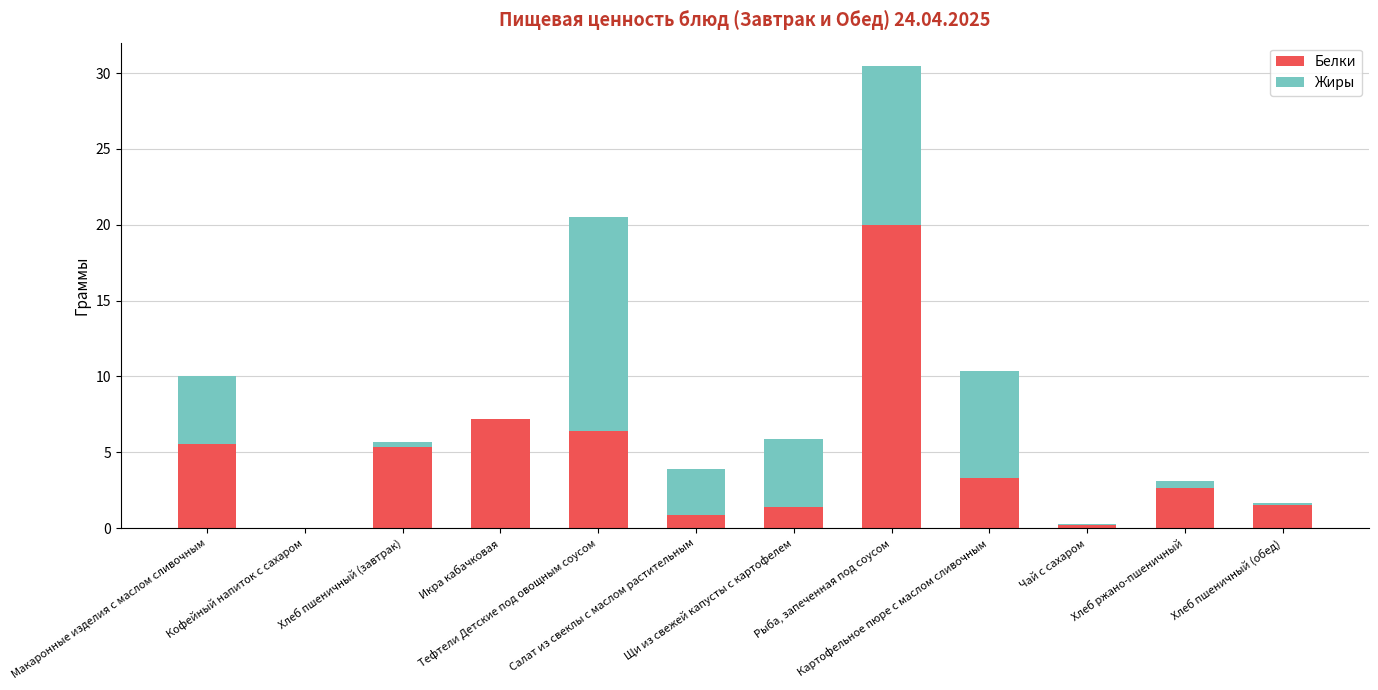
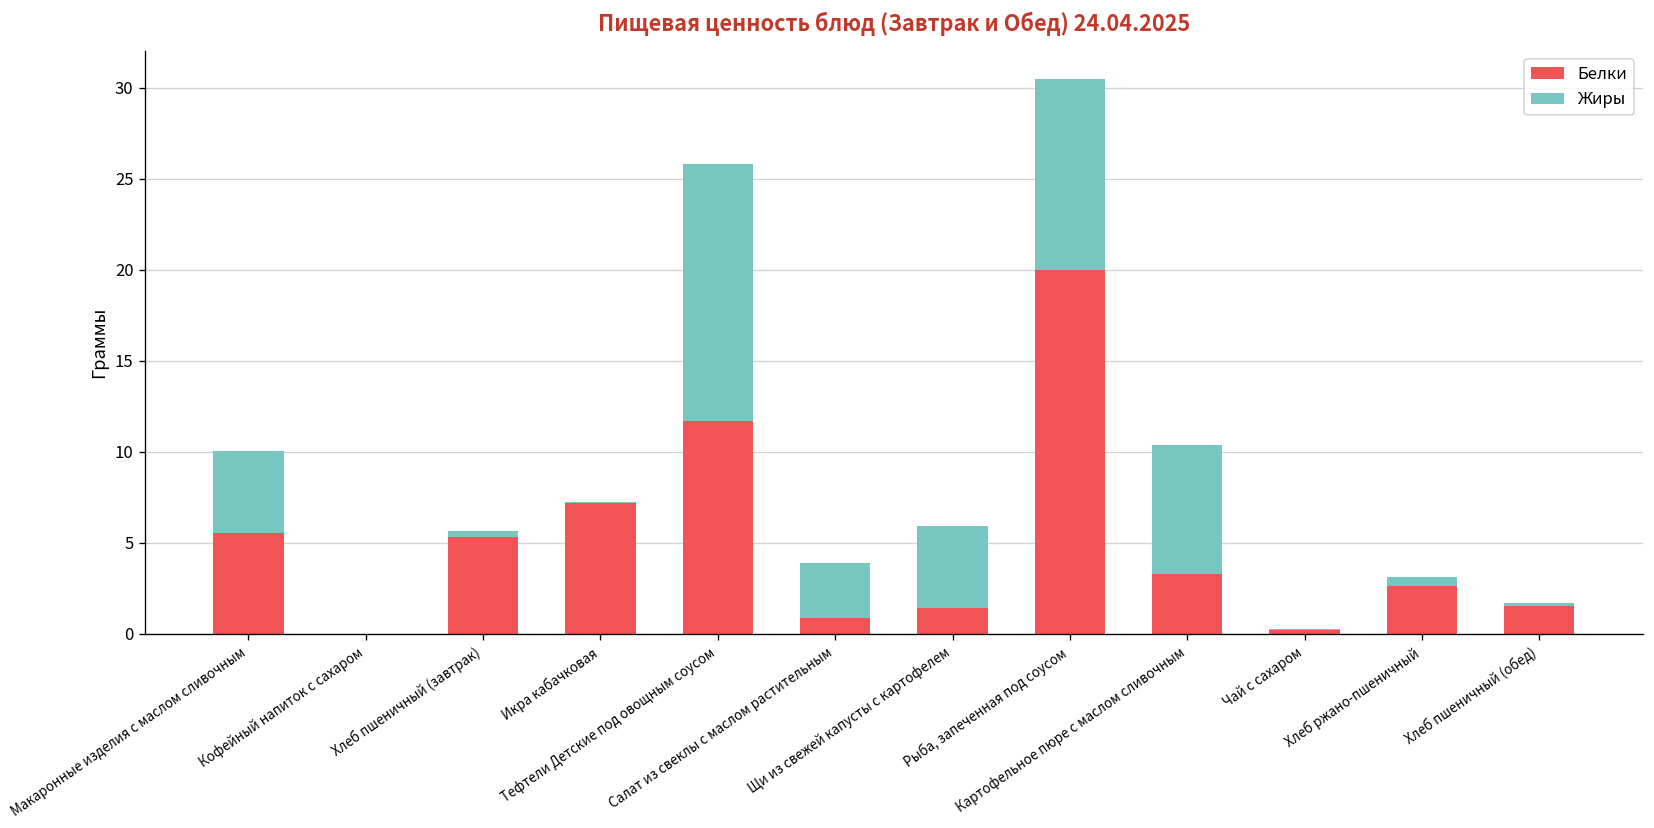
  {
    "Белки": {
      "Макаронные изделия с маслом сливочным": 5.5,
      "Кофейный напиток с сахаром": 0.0,
      "Хлеб пшеничный (завтрак)": 5.3,
      "Икра кабачковая": 7.2,
-     "Тефтели Детские под овощным соусом": 6.4,
+     "Тефтели Детские под овощным соусом": 11.7,
      "Салат из свеклы с маслом растительным": 0.9,
      "Щи из свежей капусты с картофелем": 1.4,
      "Рыба, запеченная под соусом": 20.0,
      "Картофельное пюре с маслом сливочным": 3.3,
      "Чай с сахаром": 0.2,
      "Хлеб ржано-пшеничный": 2.6,
      "Хлеб пшеничный (обед)": 1.5
    },
    "Жиры": {
      "Макаронные изделия с маслом сливочным": 4.5,
      "Кофейный напиток с сахаром": 0.0,
      "Хлеб пшеничный (завтрак)": 0.3,
      "Тефтели Детские под овощным соусом": 14.1,
      "Салат из свеклы с маслом растительным": 3.1,
      "Щи из свежей капусты с картофелем": 4.5,
      "Рыба, запеченная под соусом": 10.5,
      "Картофельное пюре с маслом сливочным": 7.1,
      "Хлеб ржано-пшеничный": 0.5
    }
  }
